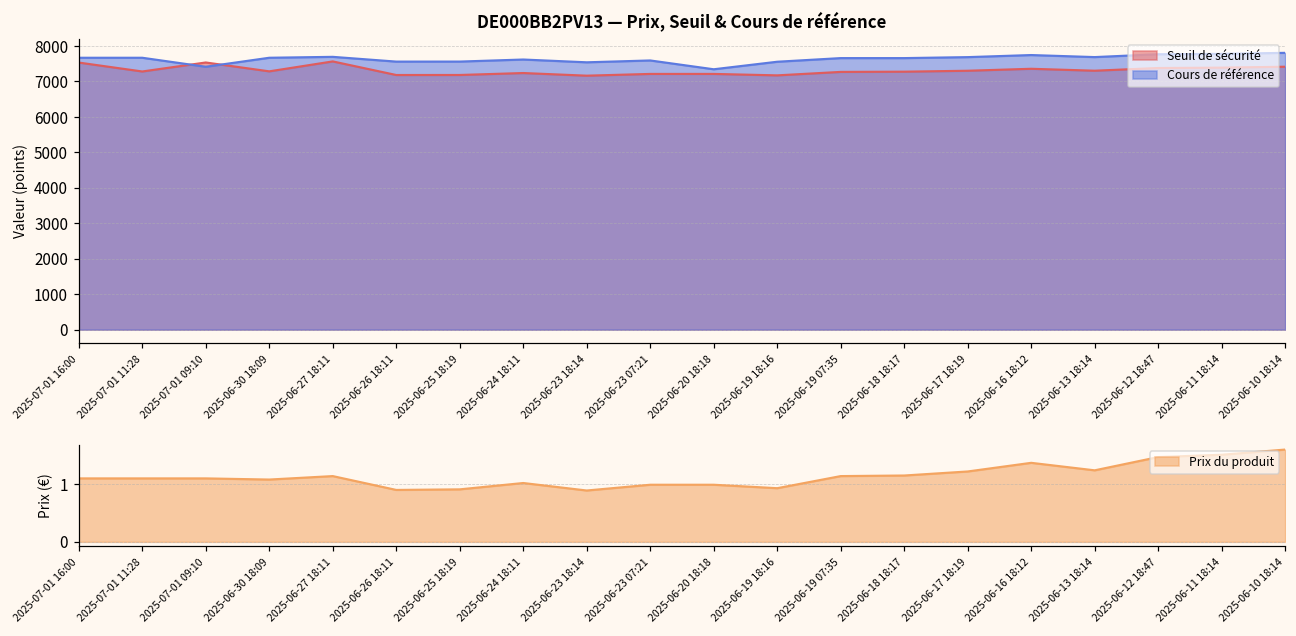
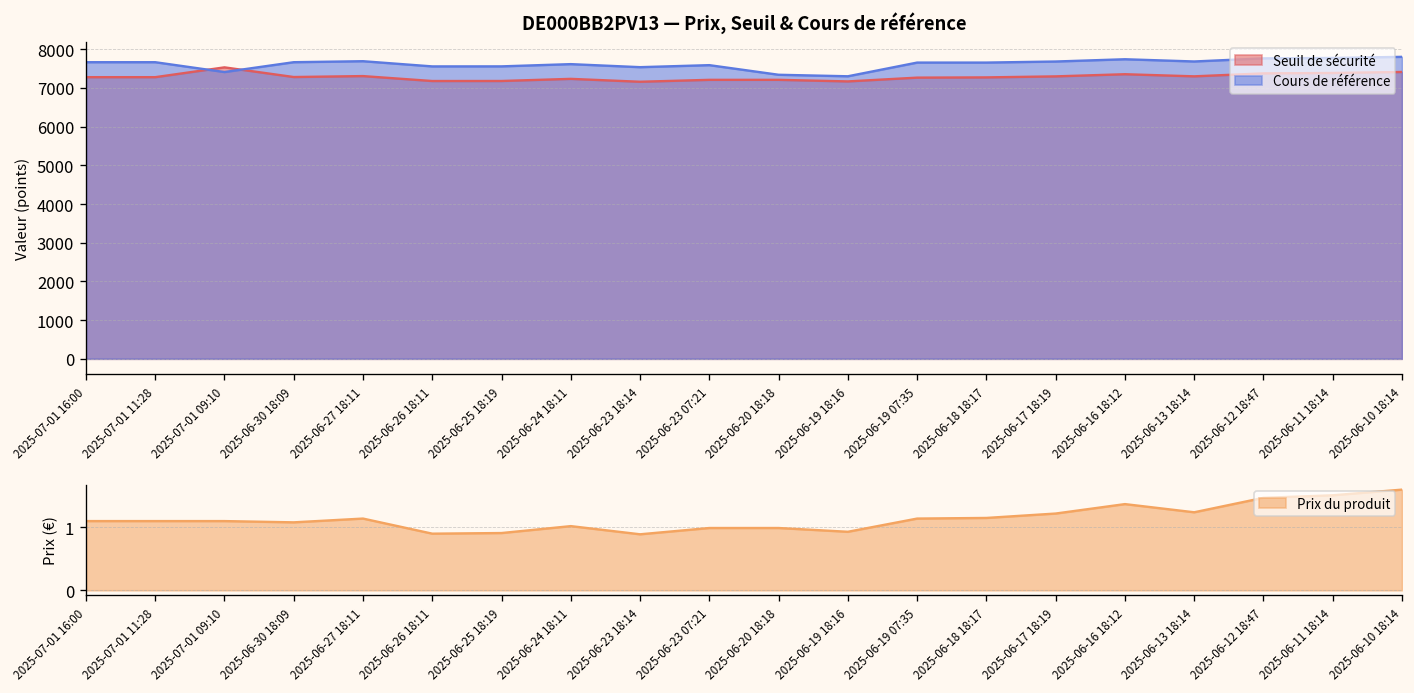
  {
    "DE000BB2PV13 — Prix, Seuil & Cours de référence": {
      "Seuil de sécurité": {
-       "2025-07-01 16:00": 7500,
+       "2025-07-01 16:00": 7300,
        "2025-07-01 11:28": 7300,
        "2025-07-01 09:10": 7500,
        "2025-06-30 18:09": 7300,
-       "2025-06-27 18:11": 7600,
+       "2025-06-27 18:11": 7300,
        "2025-06-26 18:11": 7200,
        "2025-06-25 18:19": 7200,
        "2025-06-24 18:11": 7200,
        "2025-06-23 18:14": 7200,
        "2025-06-23 07:21": 7200,
        "2025-06-20 18:18": 7200,
        "2025-06-19 18:16": 7200,
        "2025-06-19 07:35": 7300,
        "2025-06-18 18:17": 7300,
        "2025-06-17 18:19": 7300,
        "2025-06-16 18:12": 7400,
        "2025-06-13 18:14": 7300,
        "2025-06-10 18:14": 7400
      },
      "Cours de référence": {
        "2025-07-01 16:00": 7700,
        "2025-07-01 11:28": 7700,
        "2025-07-01 09:10": 7400,
        "2025-06-30 18:09": 7700,
        "2025-06-27 18:11": 7700,
        "2025-06-26 18:11": 7600,
        "2025-06-25 18:19": 7600,
        "2025-06-24 18:11": 7600,
        "2025-06-23 18:14": 7500,
        "2025-06-23 07:21": 7600,
        "2025-06-20 18:18": 7300,
-       "2025-06-19 18:16": 7600,
+       "2025-06-19 18:16": 7300,
        "2025-06-19 07:35": 7700,
        "2025-06-18 18:17": 7700,
        "2025-06-17 18:19": 7700,
        "2025-06-16 18:12": 7700,
        "2025-06-13 18:14": 7700,
        "2025-06-10 18:14": 7800
      }
    }
  }
